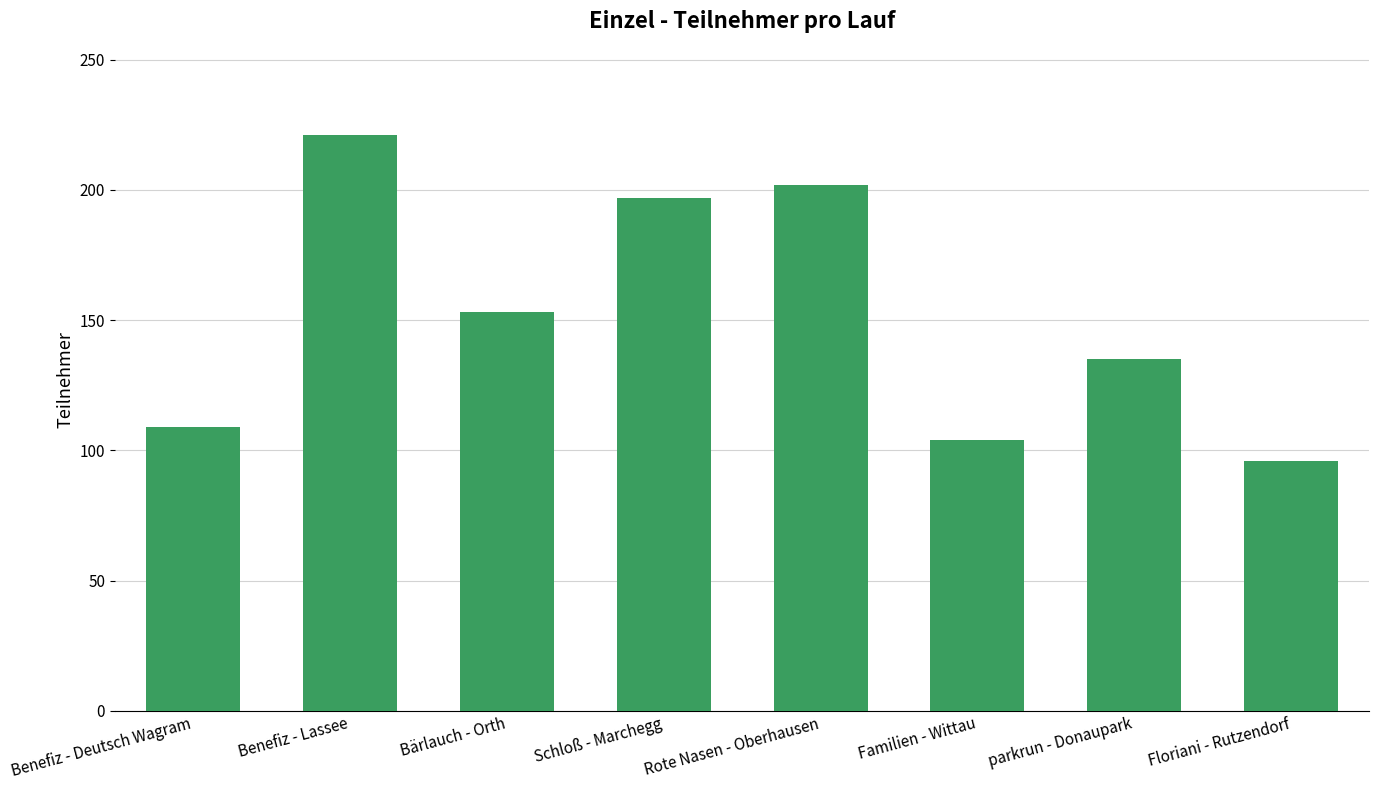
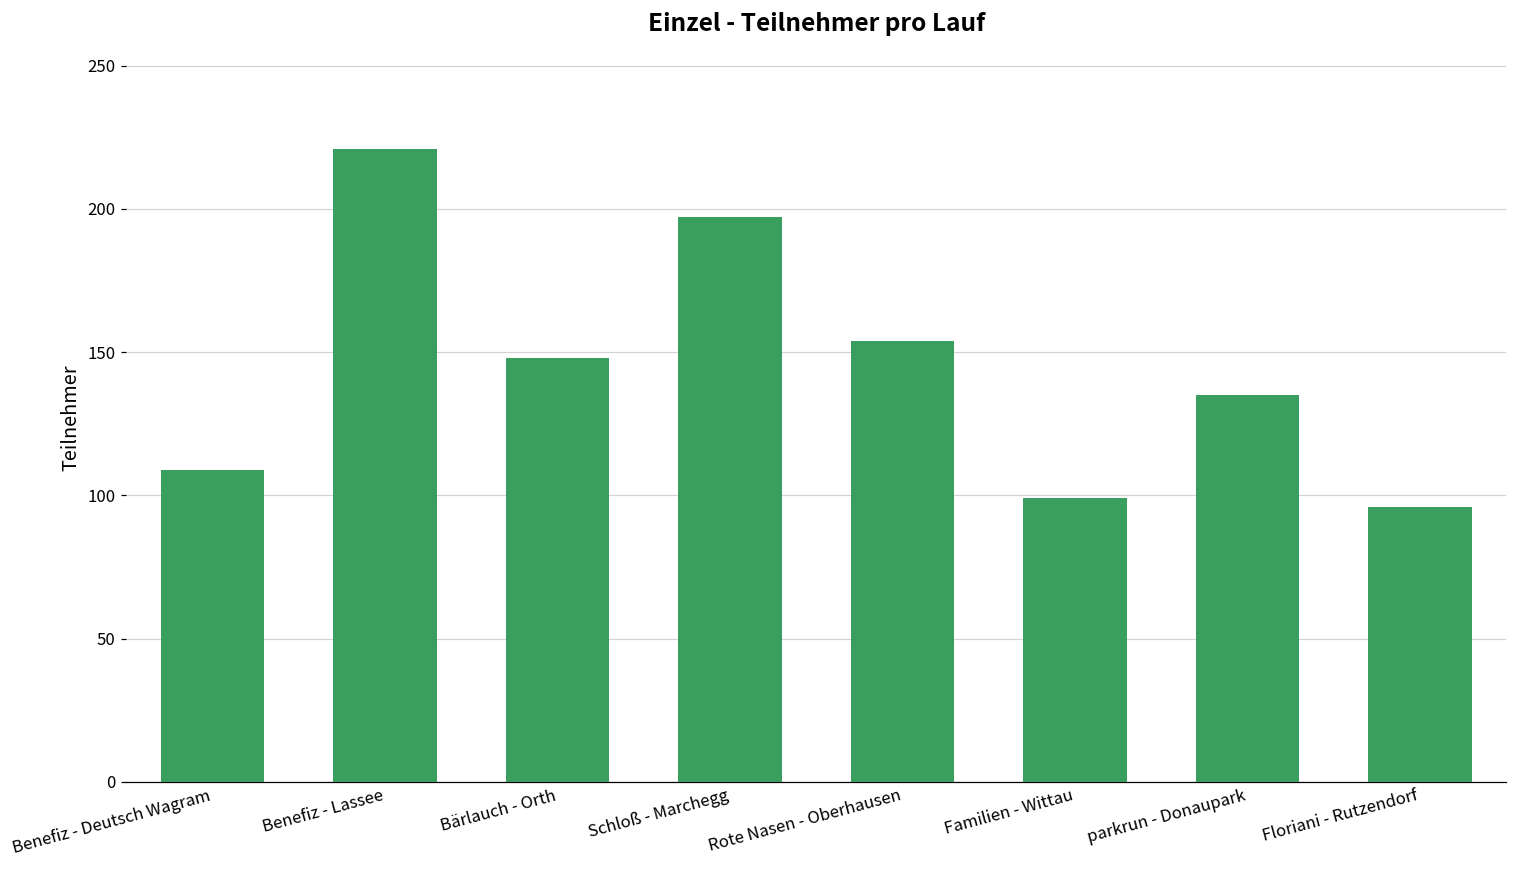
  {
    "Benefiz - Deutsch Wagram": 109,
    "Benefiz - Lassee": 221,
-   "Bärlauch - Orth": 153,
+   "Bärlauch - Orth": 148,
    "Schloß - Marchegg": 197,
-   "Rote Nasen - Oberhausen": 202,
-   "Familien - Wittau": 104,
+   "Rote Nasen - Oberhausen": 154,
+   "Familien - Wittau": 99,
    "parkrun - Donaupark": 135,
    "Floriani - Rutzendorf": 96
  }
